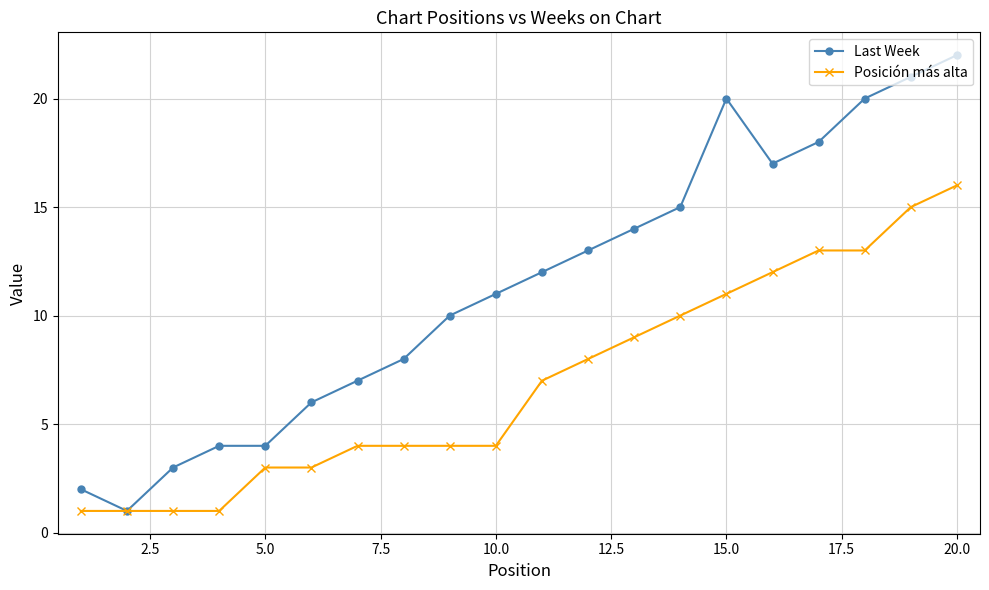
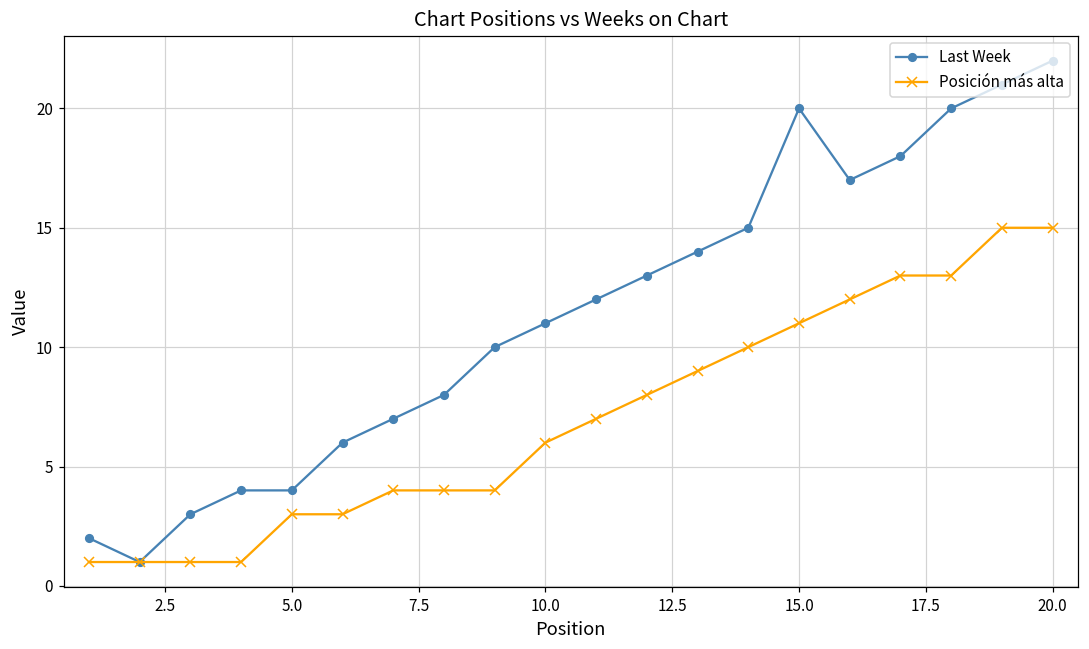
  {
    "Last Week": {
      "5.0": 4,
      "10.0": 11,
      "15.0": 20
    },
    "Posición más alta": {
      "5.0": 3,
-     "10.0": 4,
+     "10.0": 6,
      "15.0": 11,
-     "20.0": 16
+     "20.0": 15
    }
  }
